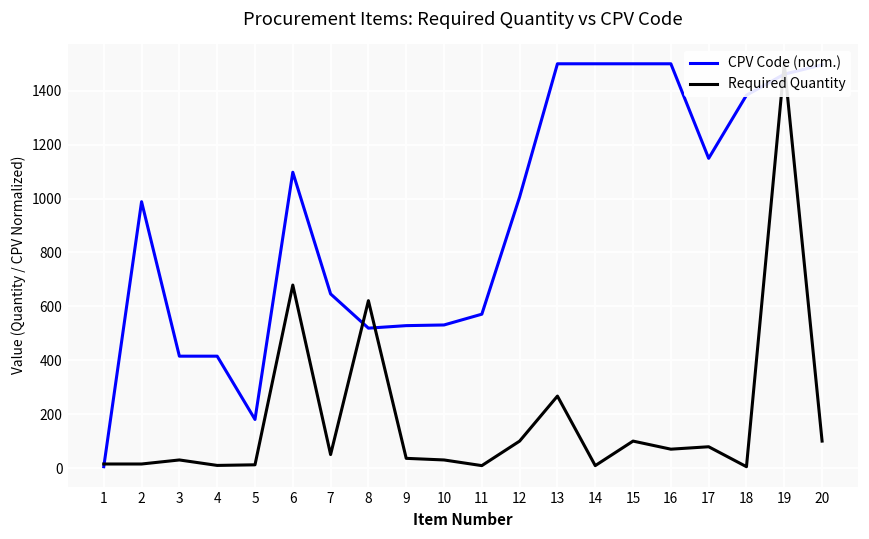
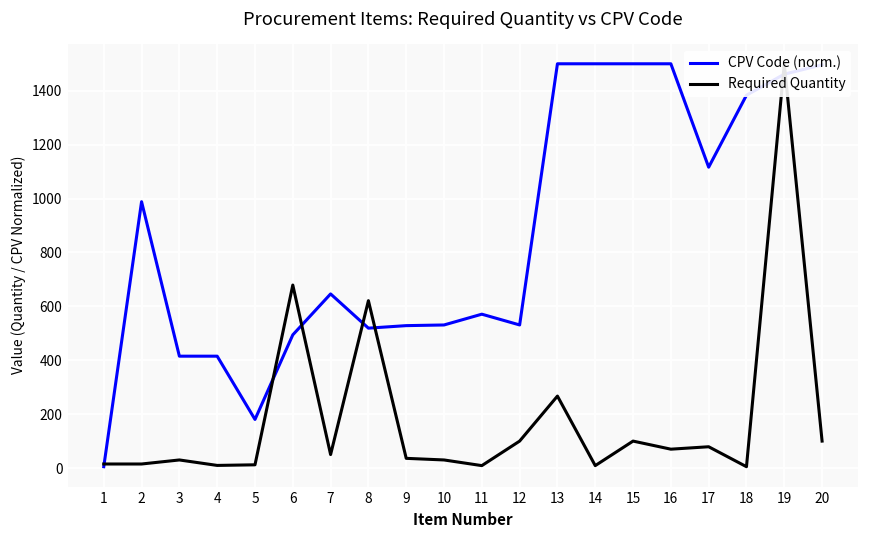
  {
    "CPV Code (norm.)": {
      "2": 990,
      "3": 420,
      "4": 420,
      "5": 180,
-     "6": 1100,
+     "6": 490,
      "7": 650,
      "8": 520,
      "9": 530,
      "10": 530,
      "11": 570,
-     "12": 1010,
+     "12": 530,
      "13": 1500,
      "14": 1500,
      "15": 1500,
      "16": 1500,
-     "17": 1150
+     "17": 1120
    },
    "Required Quantity": {
      "2": 20,
      "3": 30,
      "4": 10,
      "5": 10,
      "6": 680,
      "7": 50,
      "8": 620,
      "9": 40,
      "10": 30,
      "11": 10,
      "12": 100,
      "13": 270,
      "14": 10,
      "15": 100,
      "16": 70,
      "17": 80,
      "18": 10,
      "20": 100
    }
  }
